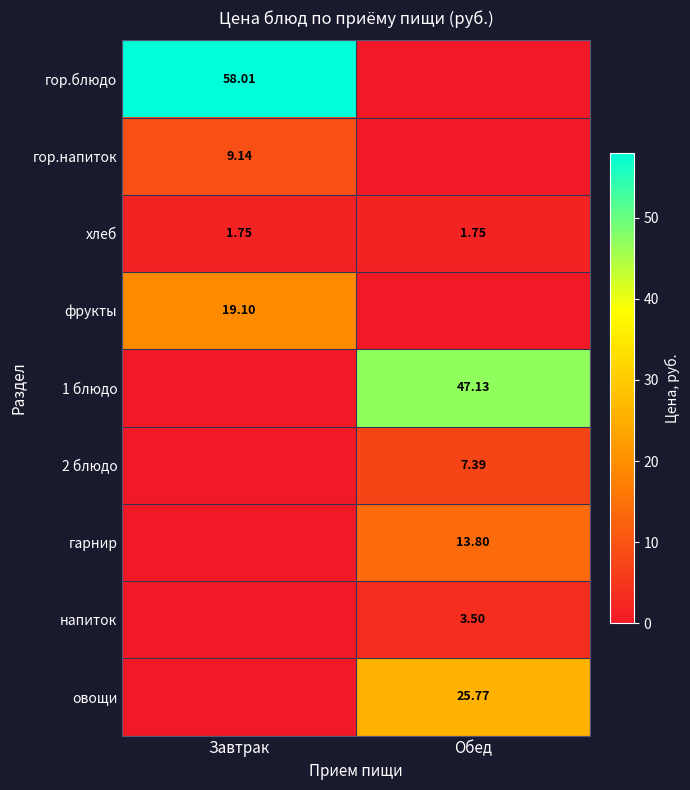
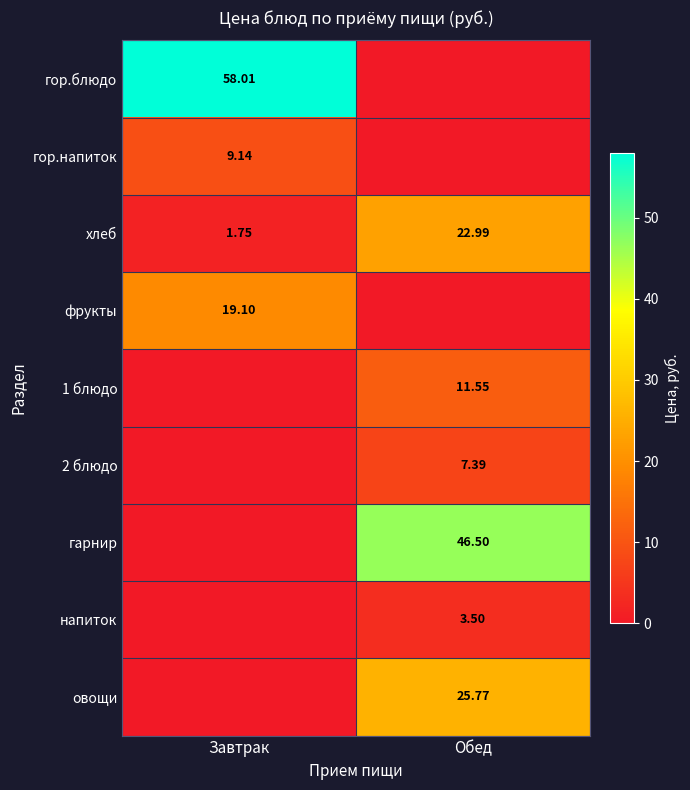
  {
    "гор.блюдо": {
      "Завтрак": 58.01
    },
    "гор.напиток": {
      "Завтрак": 9.14
    },
    "хлеб": {
      "Завтрак": 1.75,
-     "Обед": 1.75
+     "Обед": 22.99
    },
    "фрукты": {
      "Завтрак": 19.10
    },
    "1 блюдо": {
-     "Обед": 47.13
+     "Обед": 11.55
    },
    "2 блюдо": {
      "Обед": 7.39
    },
    "гарнир": {
-     "Обед": 13.80
+     "Обед": 46.50
    },
    "напиток": {
      "Обед": 3.50
    },
    "овощи": {
      "Обед": 25.77
    }
  }
